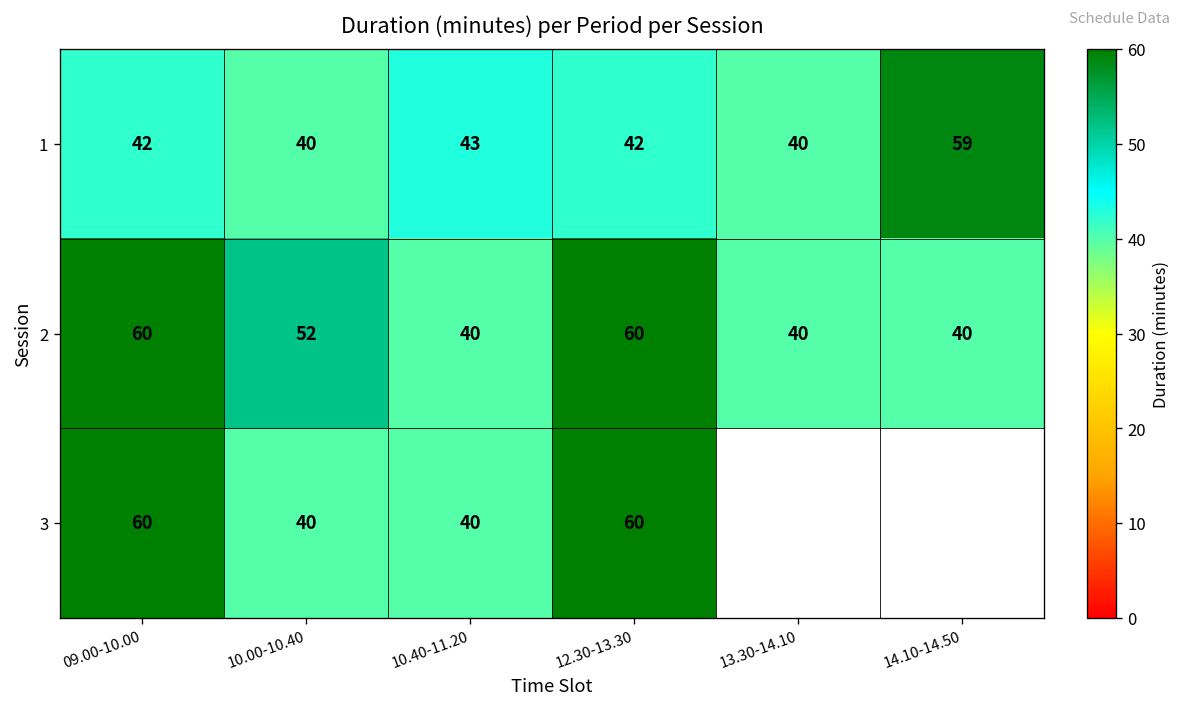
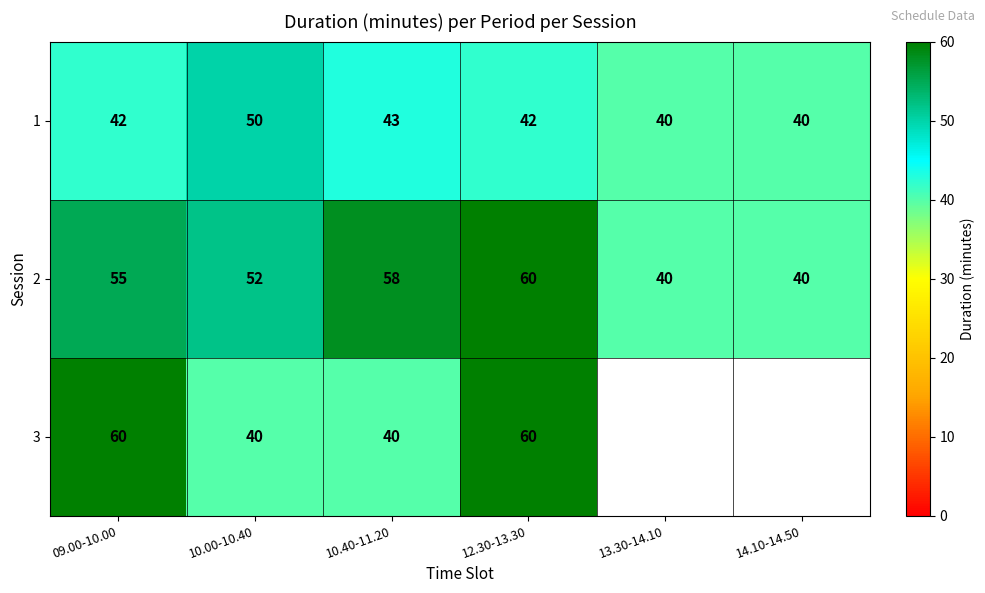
  {
    "1": {
      "09.00-10.00": 42,
-     "10.00-10.40": 40,
+     "10.00-10.40": 50,
      "10.40-11.20": 43,
      "12.30-13.30": 42,
      "13.30-14.10": 40,
-     "14.10-14.50": 59
+     "14.10-14.50": 40
    },
    "2": {
-     "09.00-10.00": 60,
+     "09.00-10.00": 55,
      "10.00-10.40": 52,
-     "10.40-11.20": 40,
+     "10.40-11.20": 58,
      "12.30-13.30": 60,
      "13.30-14.10": 40,
      "14.10-14.50": 40
    },
    "3": {
      "09.00-10.00": 60,
      "10.00-10.40": 40,
      "10.40-11.20": 40,
      "12.30-13.30": 60
    }
  }
